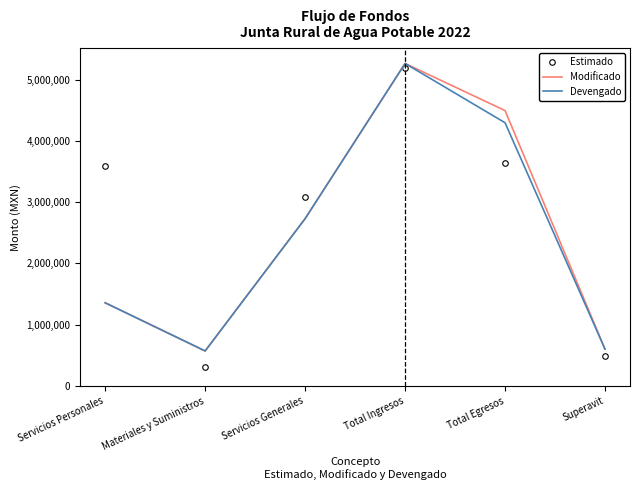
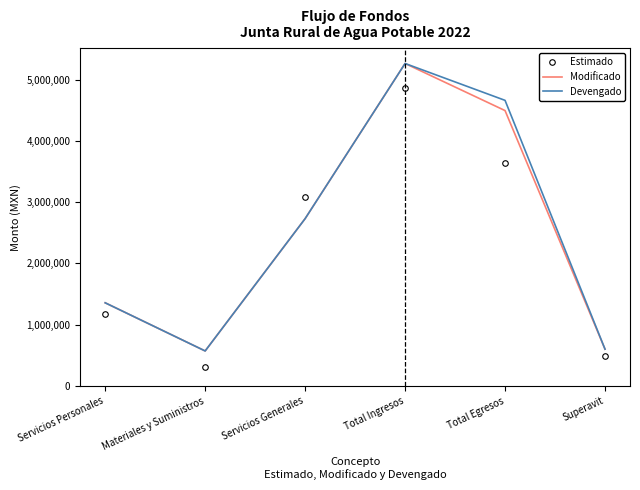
  {
    "Estimado": {
-     "Servicios Personales": "3,600,000",
+     "Servicios Personales": "1,200,000",
      "Materiales y Suministros": "300,000",
      "Servicios Generales": "3,100,000",
-     "Total Ingresos": "5,200,000",
+     "Total Ingresos": "4,900,000",
      "Total Egresos": "3,600,000",
      "Superavit": "500,000"
    },
    "Modificado": {
      "Total Egresos": "4,500,000"
    },
    "Devengado": {
-     "Total Egresos": "4,300,000"
+     "Total Egresos": "4,700,000"
    }
  }
